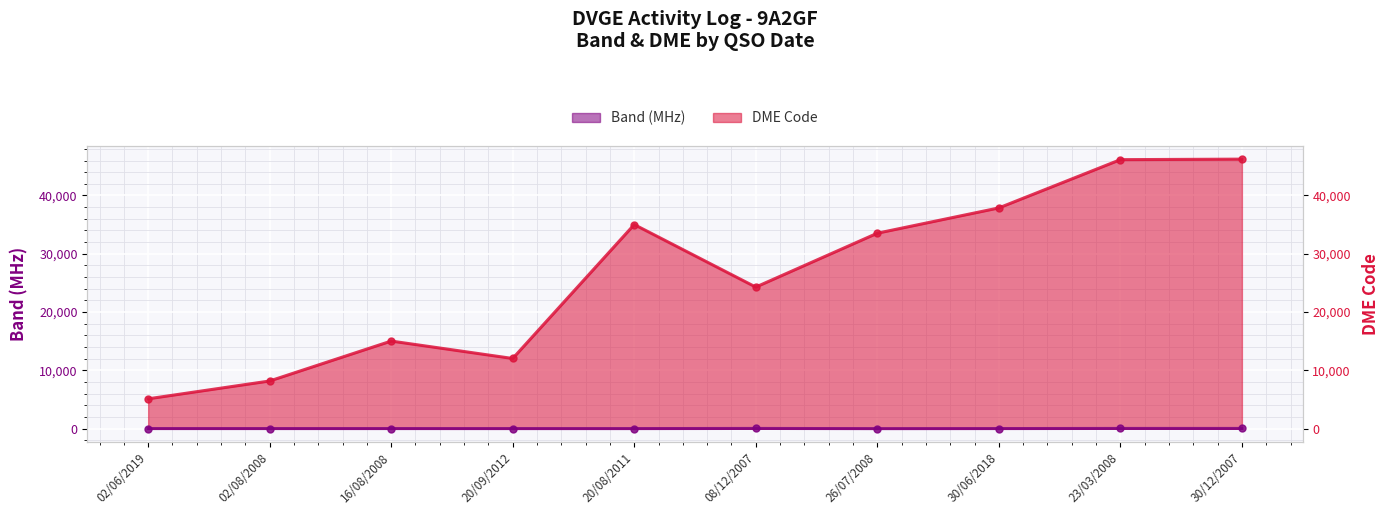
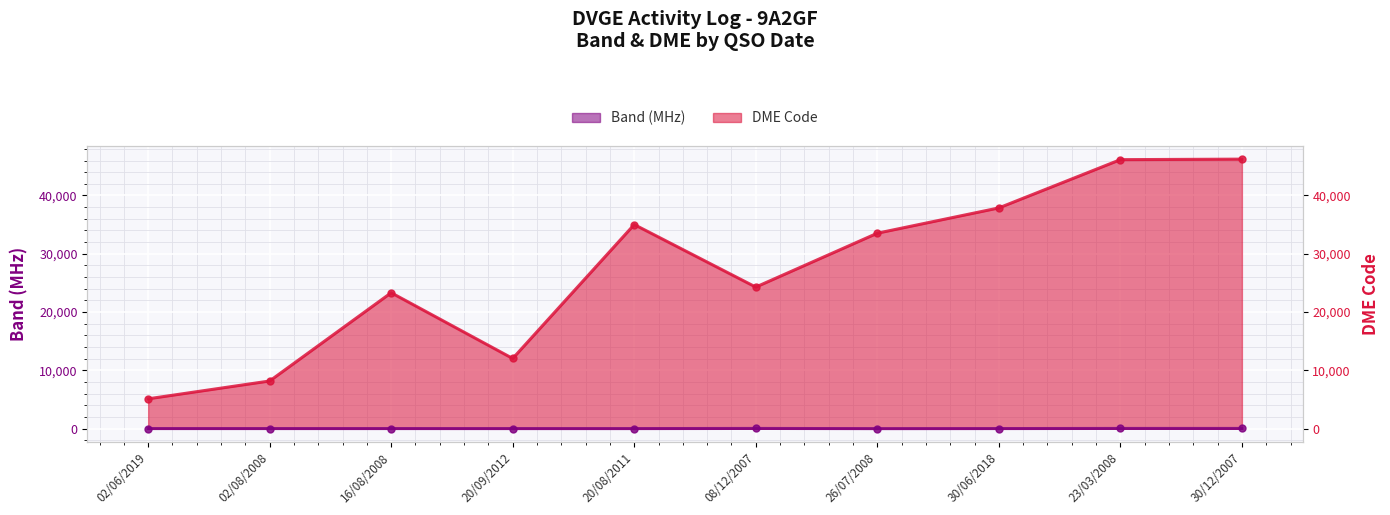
  {
    "Band (MHz)": {
      "02/06/2019": "0",
      "02/08/2008": "0",
      "16/08/2008": "0",
      "20/09/2012": "0",
      "20/08/2011": "0",
      "08/12/2007": "0",
      "26/07/2008": "0",
      "30/06/2018": "0",
      "23/03/2008": "0",
      "30/12/2007": "0"
    },
    "DME Code": {
      "02/06/2019": "5,000",
      "02/08/2008": "8,000",
-     "16/08/2008": "15,000",
+     "16/08/2008": "23,000",
      "20/09/2012": "12,000",
      "20/08/2011": "35,000",
      "08/12/2007": "24,000",
      "26/07/2008": "34,000",
      "30/06/2018": "38,000",
      "23/03/2008": "46,000",
      "30/12/2007": "46,000"
    }
  }
